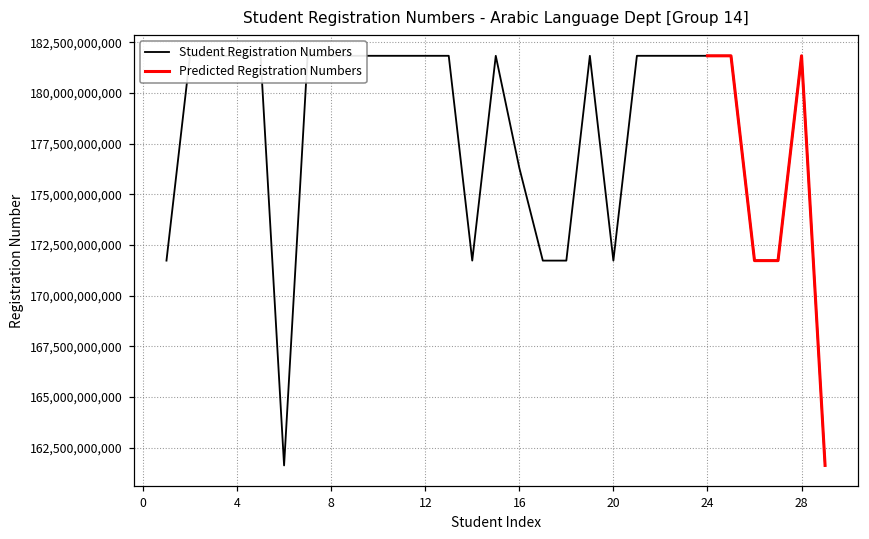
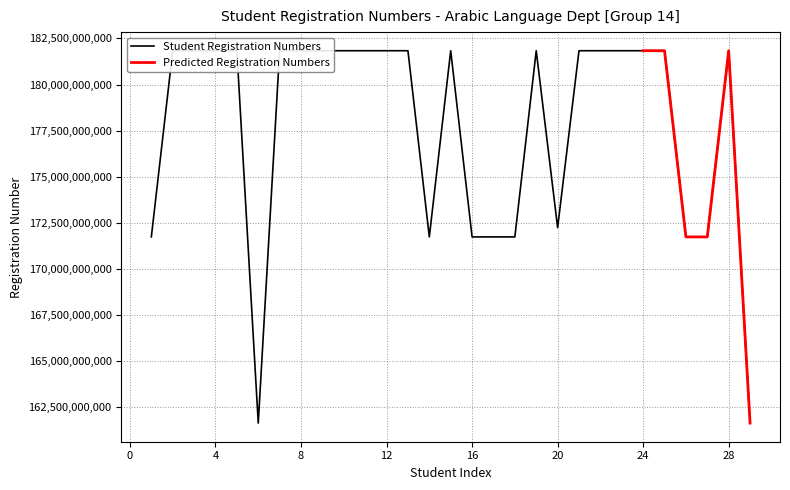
  {
    "Student Registration Numbers": {
      "12": "181,800,000,000",
-     "16": "176,300,000,000",
-     "20": "171,700,000,000"
+     "16": "171,700,000,000",
+     "20": "172,200,000,000"
    }
  }
